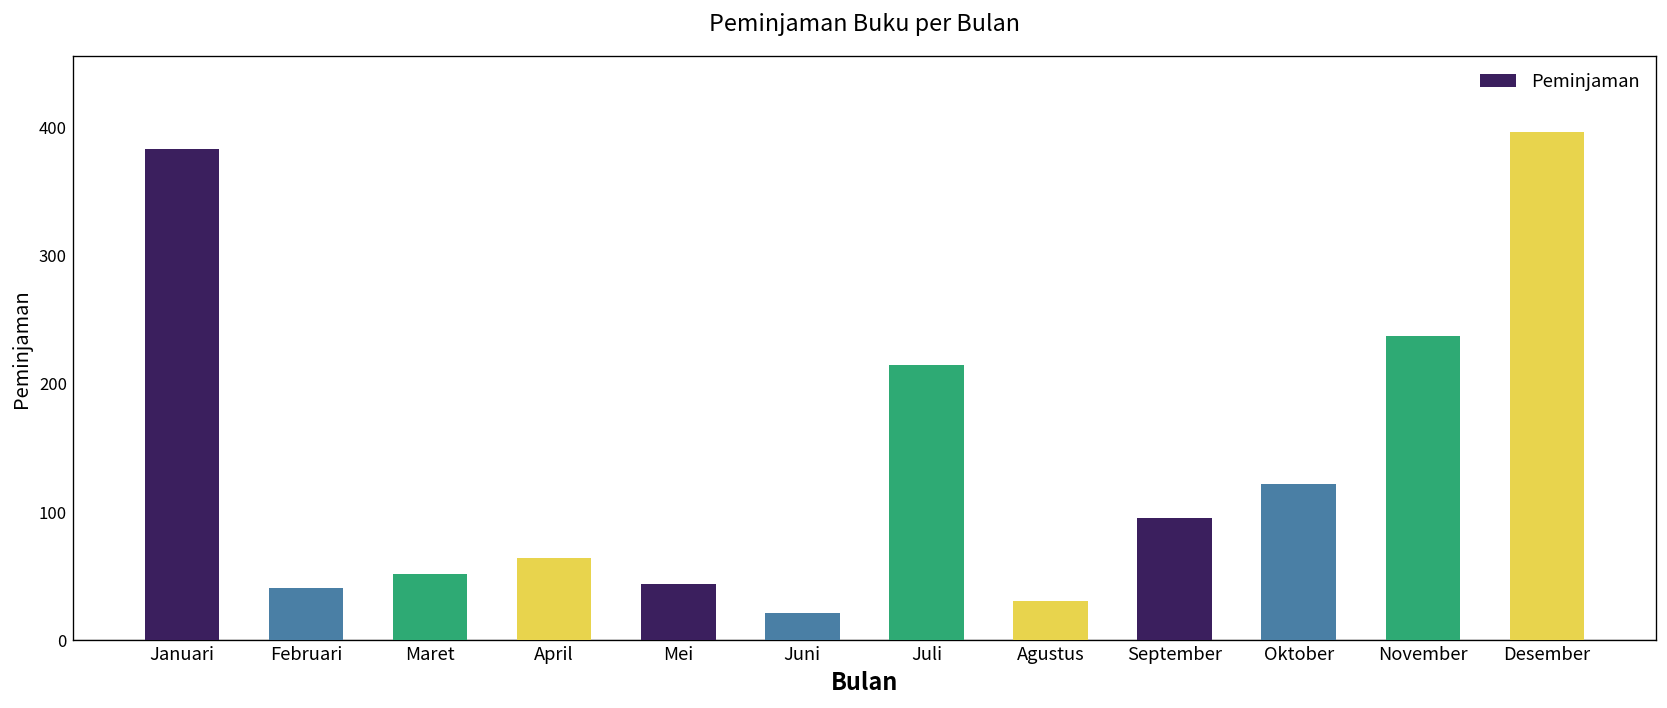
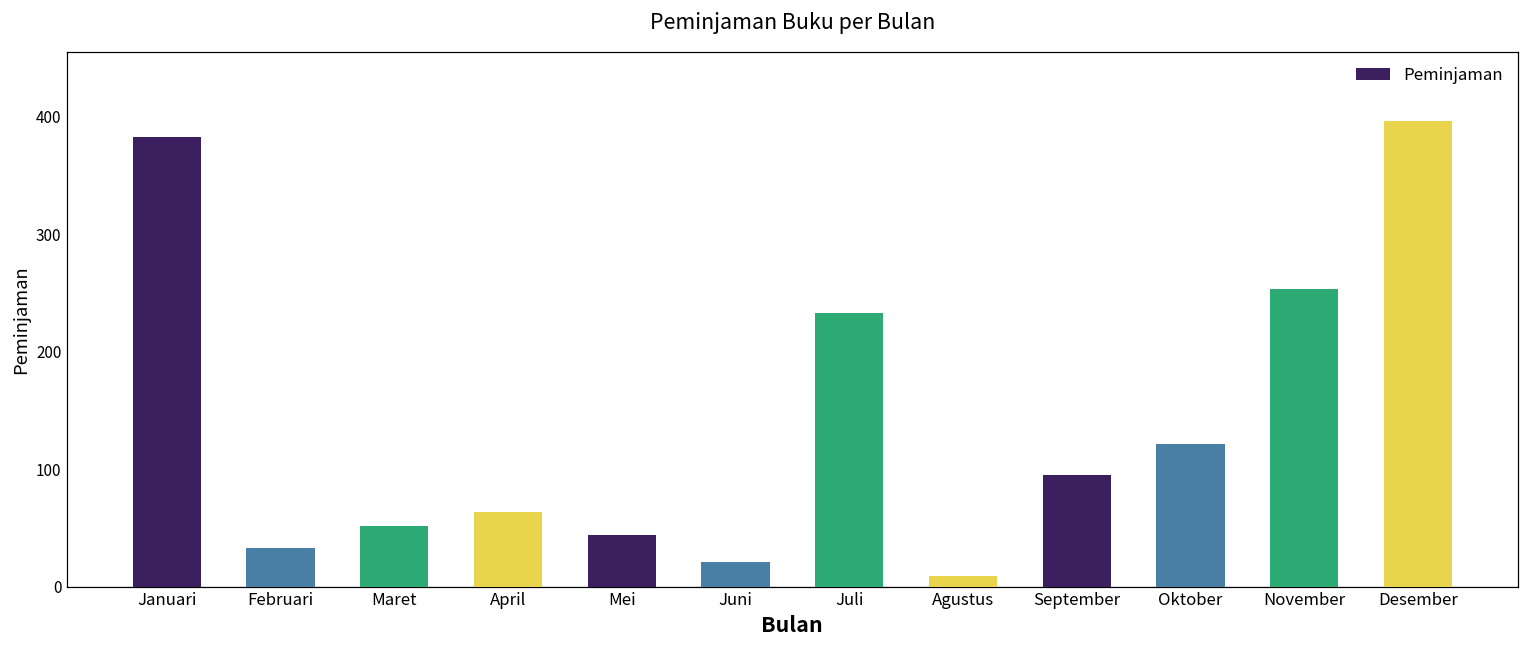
  {
    "Januari": 383,
-   "Februari": 41,
+   "Februari": 33,
    "Maret": 52,
    "April": 64,
    "Mei": 44,
    "Juni": 21,
-   "Juli": 215,
-   "Agustus": 31,
+   "Juli": 233,
+   "Agustus": 9,
    "September": 95,
    "Oktober": 122,
-   "November": 237,
+   "November": 253,
    "Desember": 396
  }
